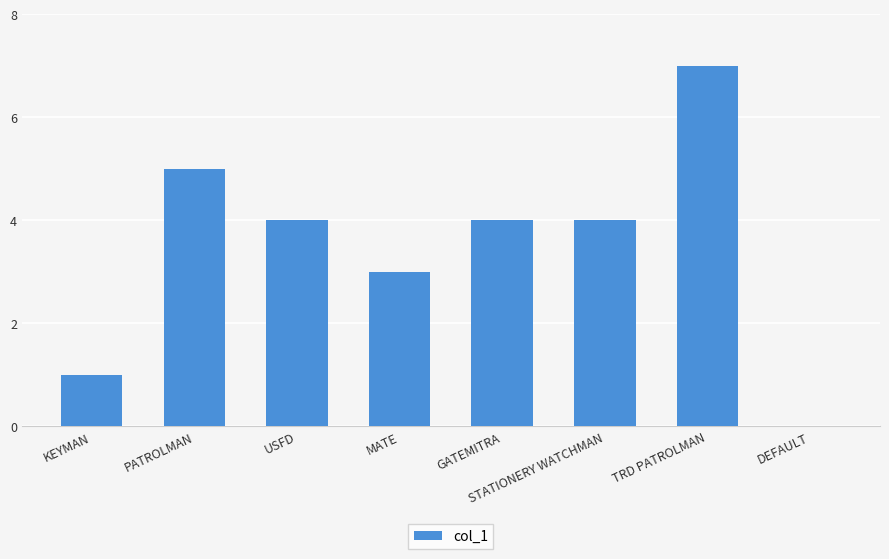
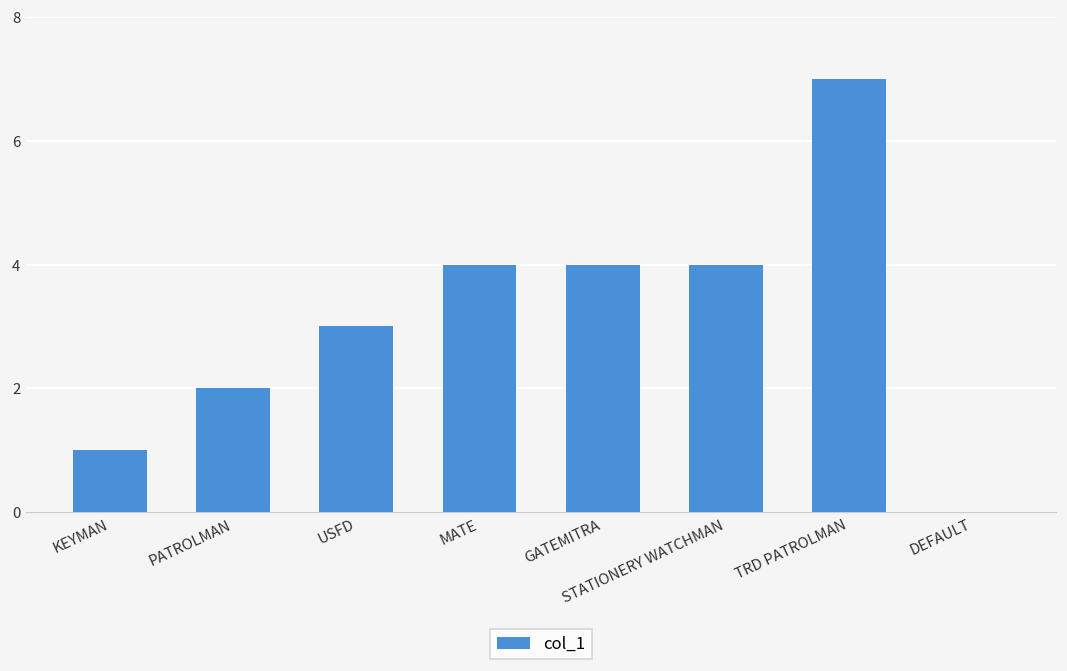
  {
    "KEYMAN": 1,
-   "PATROLMAN": 5,
-   "USFD": 4,
-   "MATE": 3,
+   "PATROLMAN": 2,
+   "USFD": 3,
+   "MATE": 4,
    "GATEMITRA": 4,
    "STATIONERY WATCHMAN": 4,
    "TRD PATROLMAN": 7,
    "DEFAULT": 0
  }
